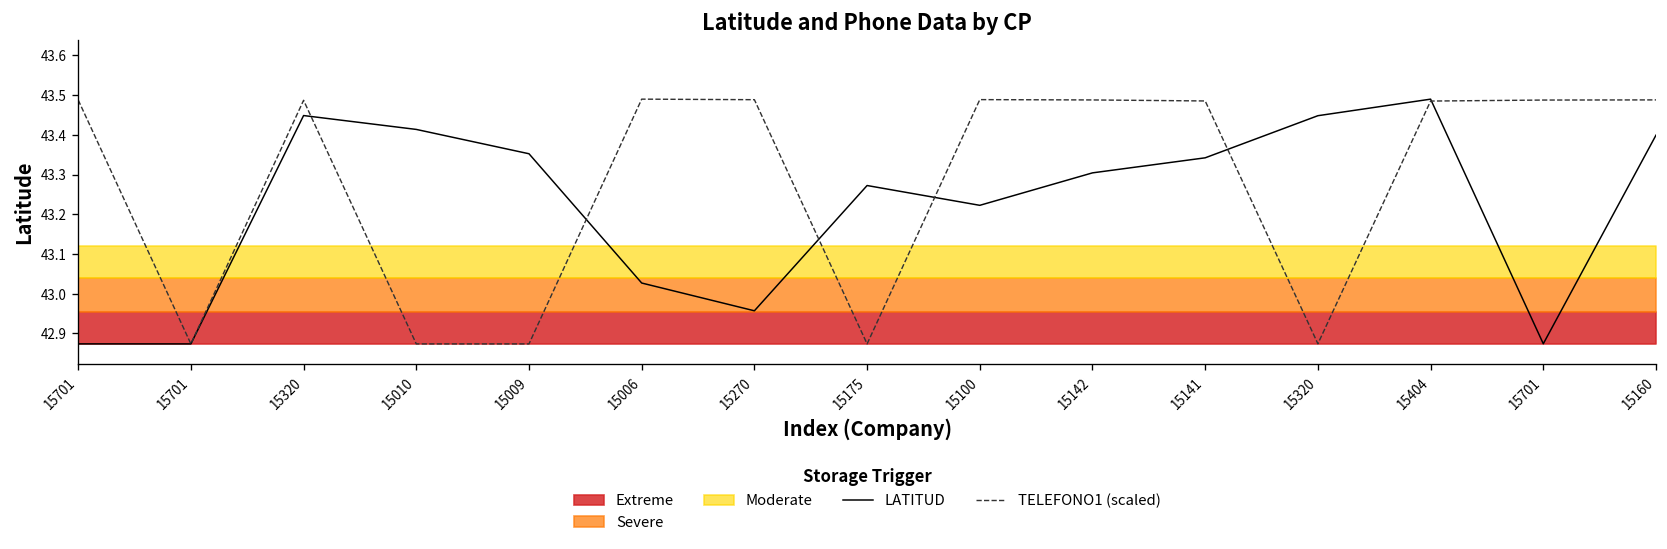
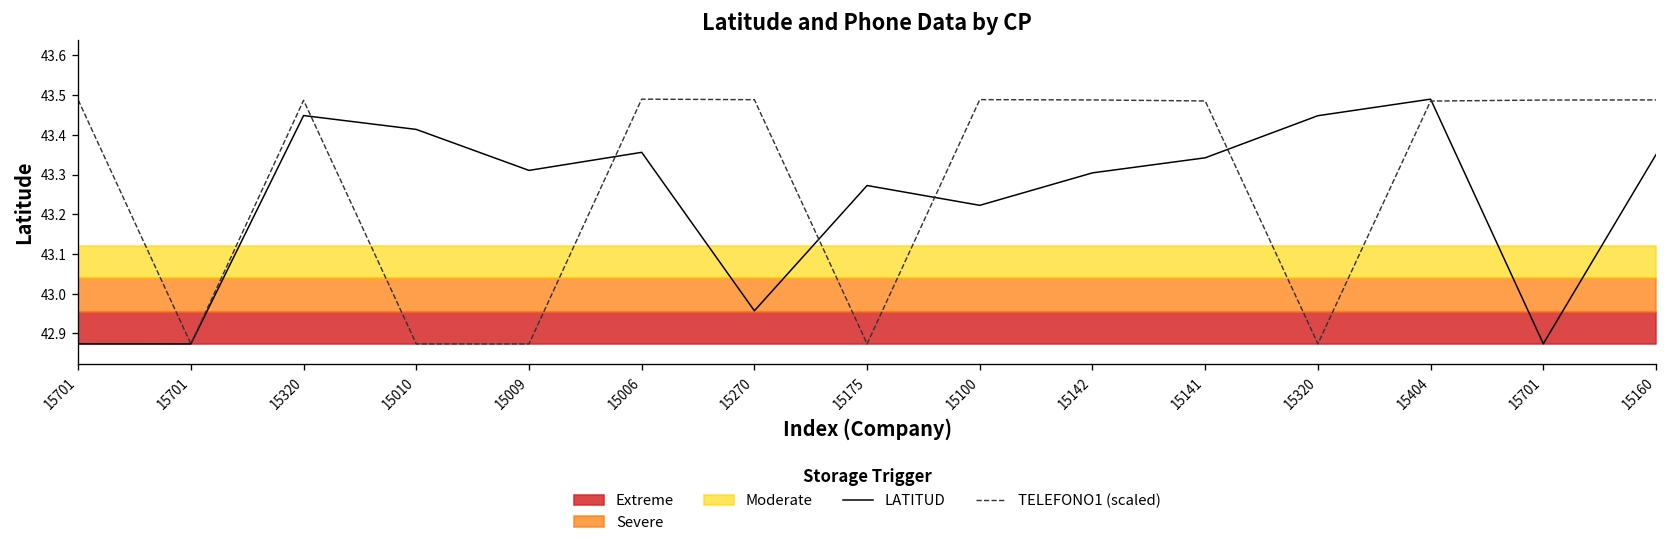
  {
    "LATITUD": {
      "15010": 43.41,
-     "15009": 43.35,
-     "15006": 43.03,
+     "15009": 43.31,
+     "15006": 43.36,
      "15175": 43.27,
      "15100": 43.22,
      "15142": 43.30,
      "15141": 43.34,
-     "15160": 43.40
+     "15160": 43.35
    },
    "TELEFONO1 (scaled)": {
      "15010": 42.87,
      "15009": 42.87,
      "15006": 43.49,
      "15270": 43.49,
      "15175": 42.87,
      "15100": 43.49,
      "15142": 43.49,
      "15141": 43.49,
      "15160": 43.49
    },
    "Severe": {
      "15270": 0.09
    },
    "Moderate": {
      "15270": 0.08
    }
  }
